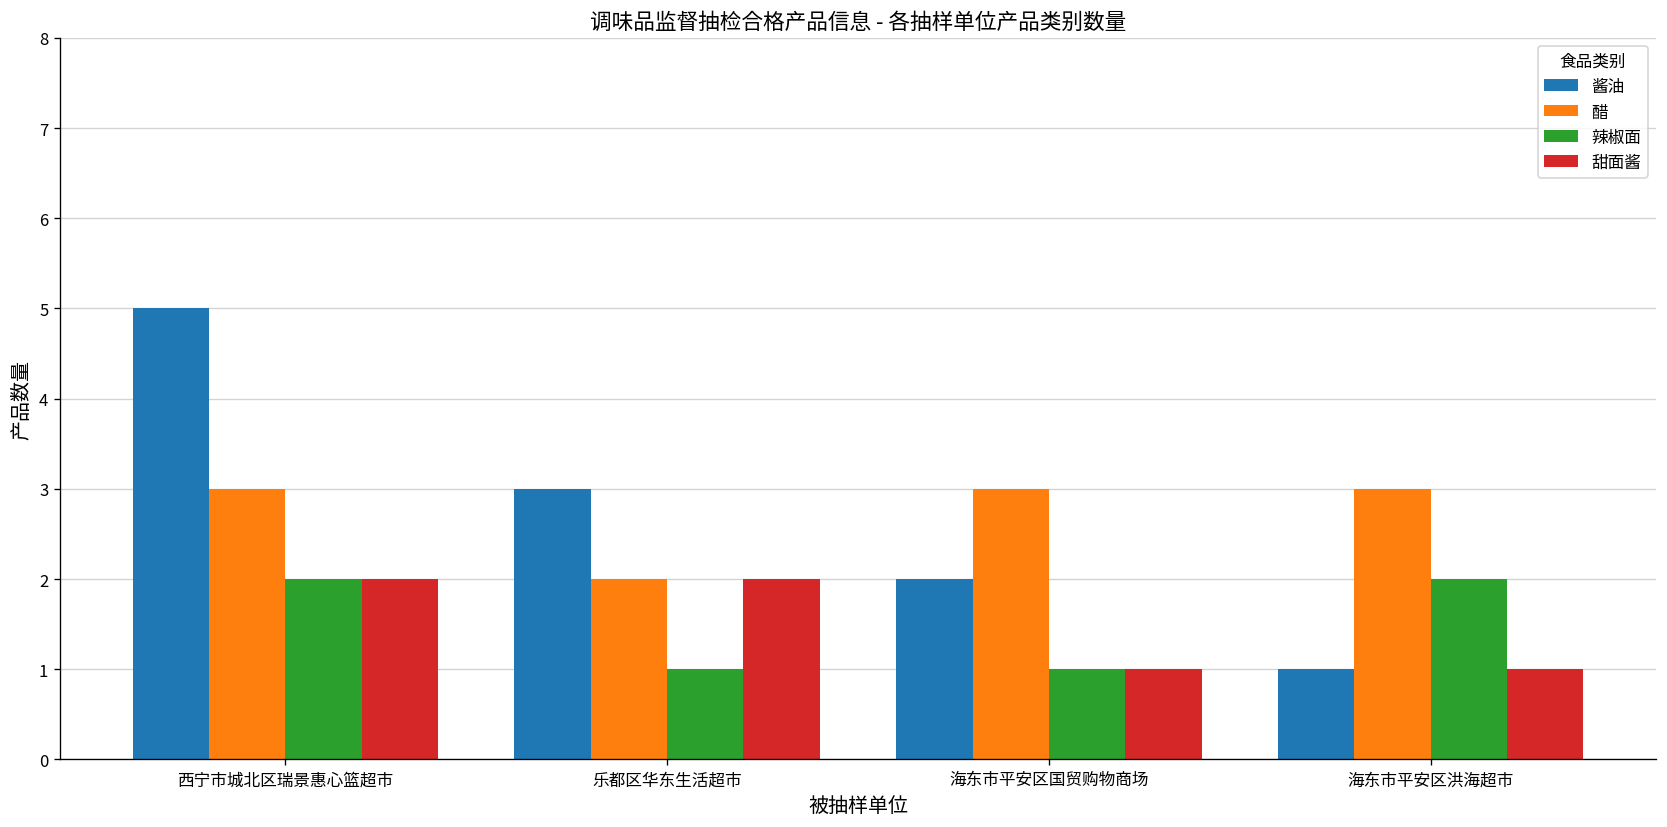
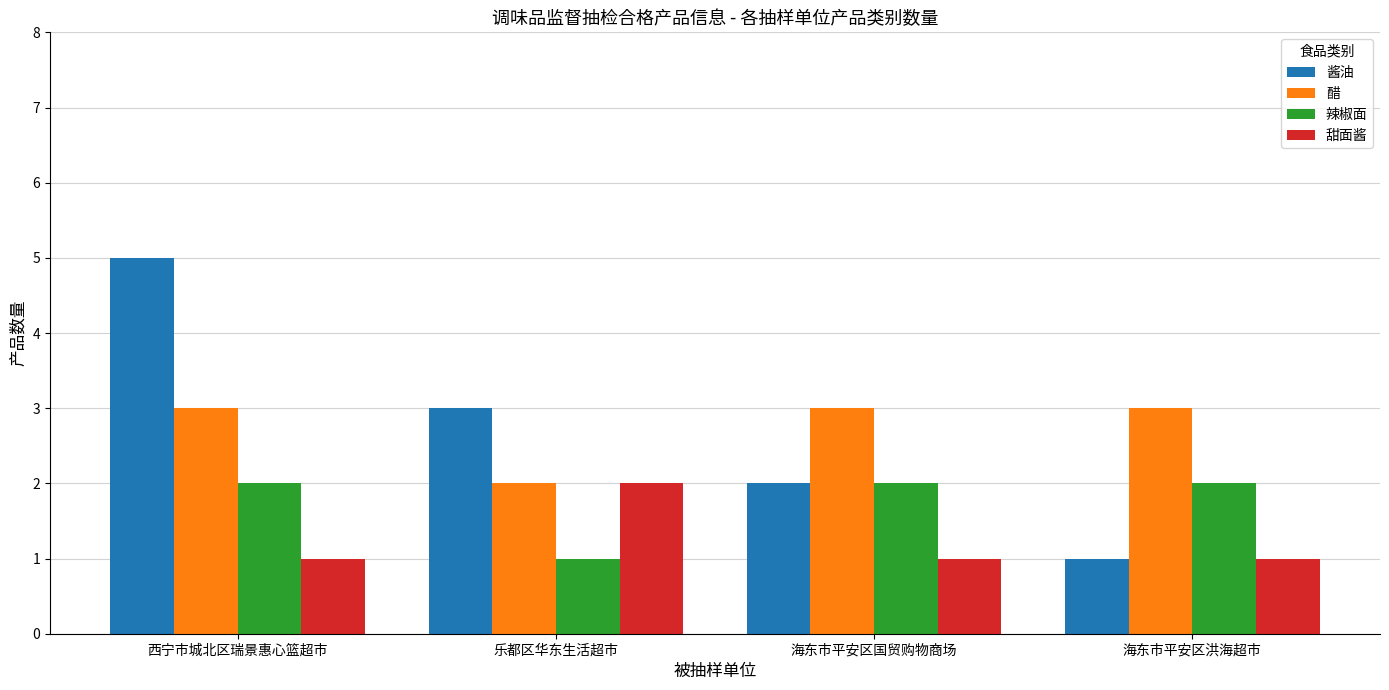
  {
    "酱油": {
      "西宁市城北区瑞景惠心篮超市": 5,
      "乐都区华东生活超市": 3,
      "海东市平安区国贸购物商场": 2,
      "海东市平安区洪海超市": 1
    },
    "醋": {
      "西宁市城北区瑞景惠心篮超市": 3,
      "乐都区华东生活超市": 2,
      "海东市平安区国贸购物商场": 3,
      "海东市平安区洪海超市": 3
    },
    "辣椒面": {
      "西宁市城北区瑞景惠心篮超市": 2,
      "乐都区华东生活超市": 1,
-     "海东市平安区国贸购物商场": 1,
+     "海东市平安区国贸购物商场": 2,
      "海东市平安区洪海超市": 2
    },
    "甜面酱": {
-     "西宁市城北区瑞景惠心篮超市": 2,
+     "西宁市城北区瑞景惠心篮超市": 1,
      "乐都区华东生活超市": 2,
      "海东市平安区国贸购物商场": 1,
      "海东市平安区洪海超市": 1
    }
  }
